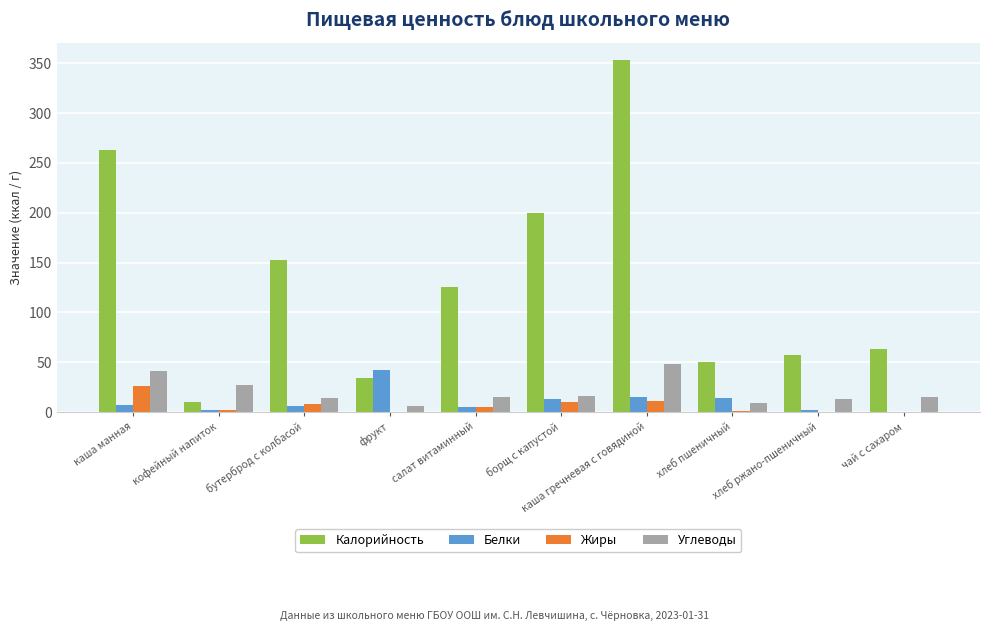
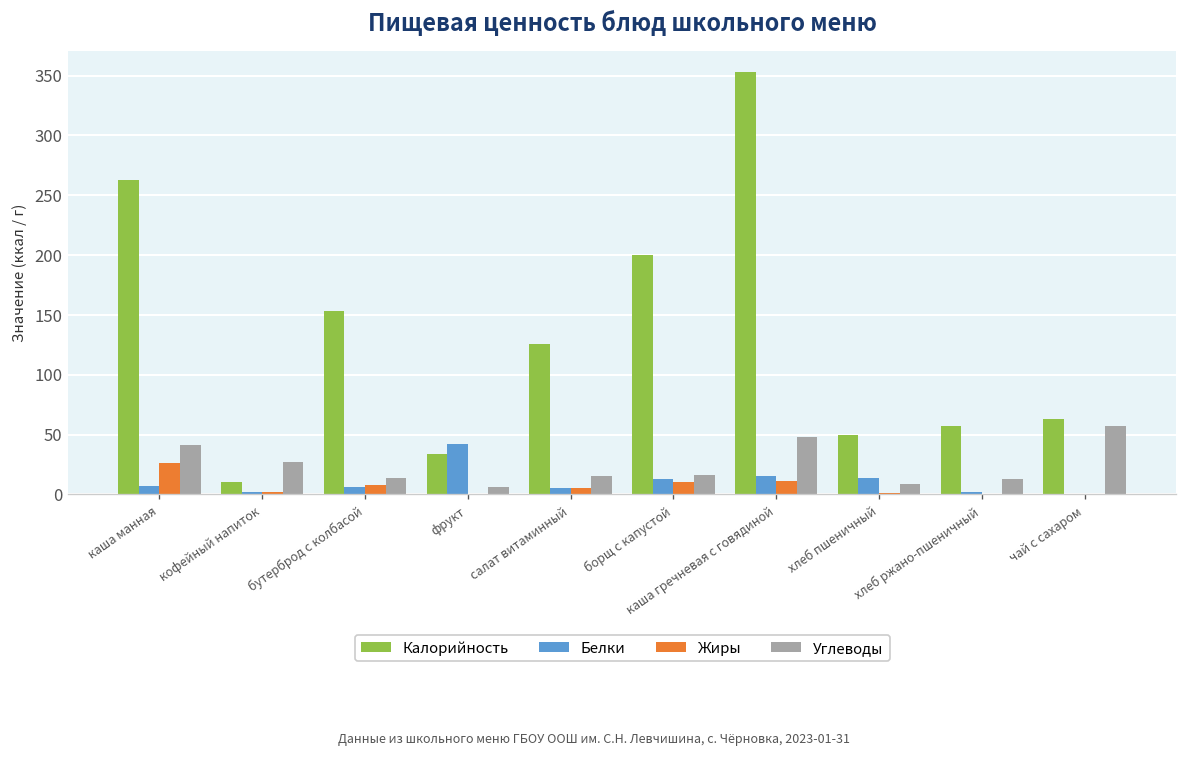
  {
    "Калорийность": {
      "каша манная": 260,
      "кофейный напиток": 10,
      "бутерброд с колбасой": 150,
      "фрукт": 30,
      "салат витаминный": 130,
      "борщ с капустой": 200,
      "каша гречневая с говядиной": 350,
      "хлеб пшеничный": 50,
      "хлеб ржано-пшеничный": 60,
      "чай с сахаром": 60
    },
    "Белки": {
      "каша манная": 10,
      "бутерброд с колбасой": 10,
      "фрукт": 40,
      "салат витаминный": 10,
      "борщ с капустой": 10,
      "каша гречневая с говядиной": 20,
      "хлеб пшеничный": 10,
      "чай с сахаром": 0
    },
    "Жиры": {
      "каша манная": 30,
      "бутерброд с колбасой": 10,
      "фрукт": 0,
      "салат витаминный": 10,
      "борщ с капустой": 10,
      "каша гречневая с говядиной": 10,
      "хлеб ржано-пшеничный": 0,
      "чай с сахаром": 0
    },
    "Углеводы": {
      "каша манная": 40,
      "кофейный напиток": 30,
      "бутерброд с колбасой": 10,
      "фрукт": 10,
      "салат витаминный": 20,
      "борщ с капустой": 20,
      "каша гречневая с говядиной": 50,
      "хлеб пшеничный": 10,
      "хлеб ржано-пшеничный": 10,
-     "чай с сахаром": 20
+     "чай с сахаром": 60
    }
  }
